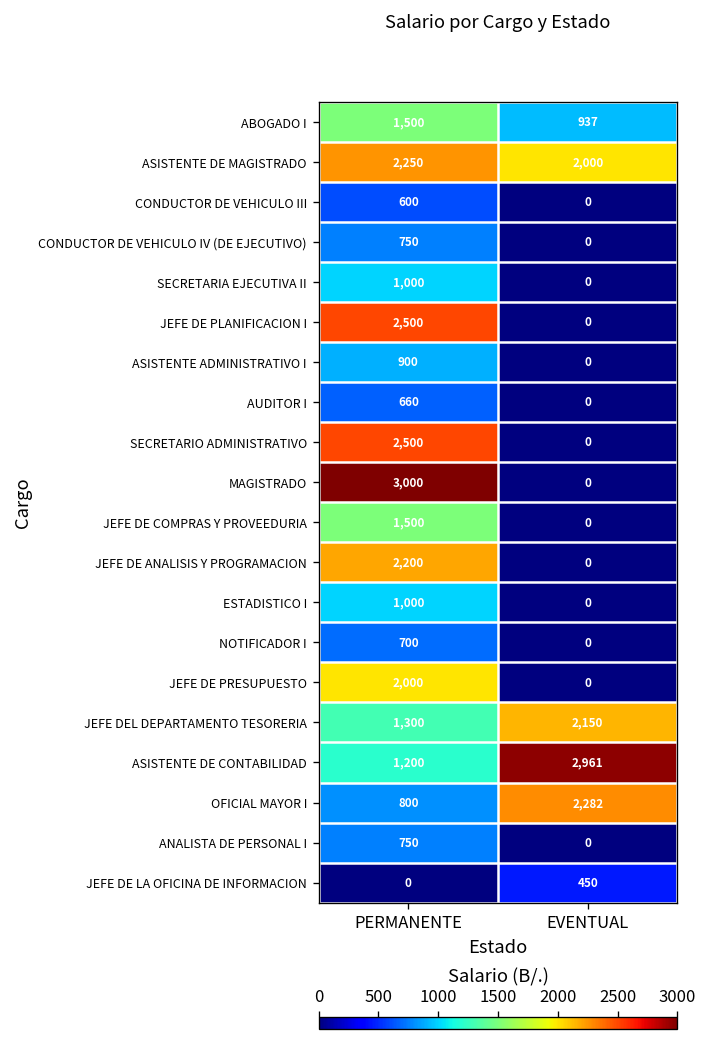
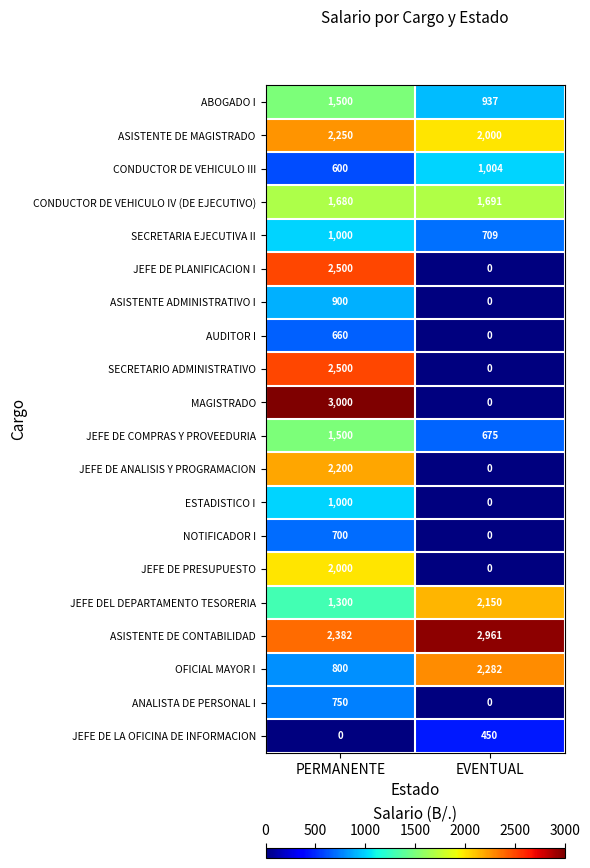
  {
    "ABOGADO I": {
      "PERMANENTE": "1,500",
      "EVENTUAL": "937"
    },
    "ASISTENTE DE MAGISTRADO": {
      "PERMANENTE": "2,250",
      "EVENTUAL": "2,000"
    },
    "CONDUCTOR DE VEHICULO III": {
      "PERMANENTE": "600",
-     "EVENTUAL": "0"
+     "EVENTUAL": "1,004"
    },
    "CONDUCTOR DE VEHICULO IV (DE EJECUTIVO)": {
-     "PERMANENTE": "750",
-     "EVENTUAL": "0"
+     "PERMANENTE": "1,680",
+     "EVENTUAL": "1,691"
    },
    "SECRETARIA EJECUTIVA II": {
      "PERMANENTE": "1,000",
-     "EVENTUAL": "0"
+     "EVENTUAL": "709"
    },
    "JEFE DE PLANIFICACION I": {
      "PERMANENTE": "2,500",
      "EVENTUAL": "0"
    },
    "ASISTENTE ADMINISTRATIVO I": {
      "PERMANENTE": "900",
      "EVENTUAL": "0"
    },
    "AUDITOR I": {
      "PERMANENTE": "660",
      "EVENTUAL": "0"
    },
    "SECRETARIO ADMINISTRATIVO": {
      "PERMANENTE": "2,500",
      "EVENTUAL": "0"
    },
    "MAGISTRADO": {
      "PERMANENTE": "3,000",
      "EVENTUAL": "0"
    },
    "JEFE DE COMPRAS Y PROVEEDURIA": {
      "PERMANENTE": "1,500",
-     "EVENTUAL": "0"
+     "EVENTUAL": "675"
    },
    "JEFE DE ANALISIS Y PROGRAMACION": {
      "PERMANENTE": "2,200",
      "EVENTUAL": "0"
    },
    "ESTADISTICO I": {
      "PERMANENTE": "1,000",
      "EVENTUAL": "0"
    },
    "NOTIFICADOR I": {
      "PERMANENTE": "700",
      "EVENTUAL": "0"
    },
    "JEFE DE PRESUPUESTO": {
      "PERMANENTE": "2,000",
      "EVENTUAL": "0"
    },
    "JEFE DEL DEPARTAMENTO TESORERIA": {
      "PERMANENTE": "1,300",
      "EVENTUAL": "2,150"
    },
    "ASISTENTE DE CONTABILIDAD": {
-     "PERMANENTE": "1,200",
+     "PERMANENTE": "2,382",
      "EVENTUAL": "2,961"
    },
    "OFICIAL MAYOR I": {
      "PERMANENTE": "800",
      "EVENTUAL": "2,282"
    },
    "ANALISTA DE PERSONAL I": {
      "PERMANENTE": "750",
      "EVENTUAL": "0"
    },
    "JEFE DE LA OFICINA DE INFORMACION": {
      "PERMANENTE": "0",
      "EVENTUAL": "450"
    }
  }
